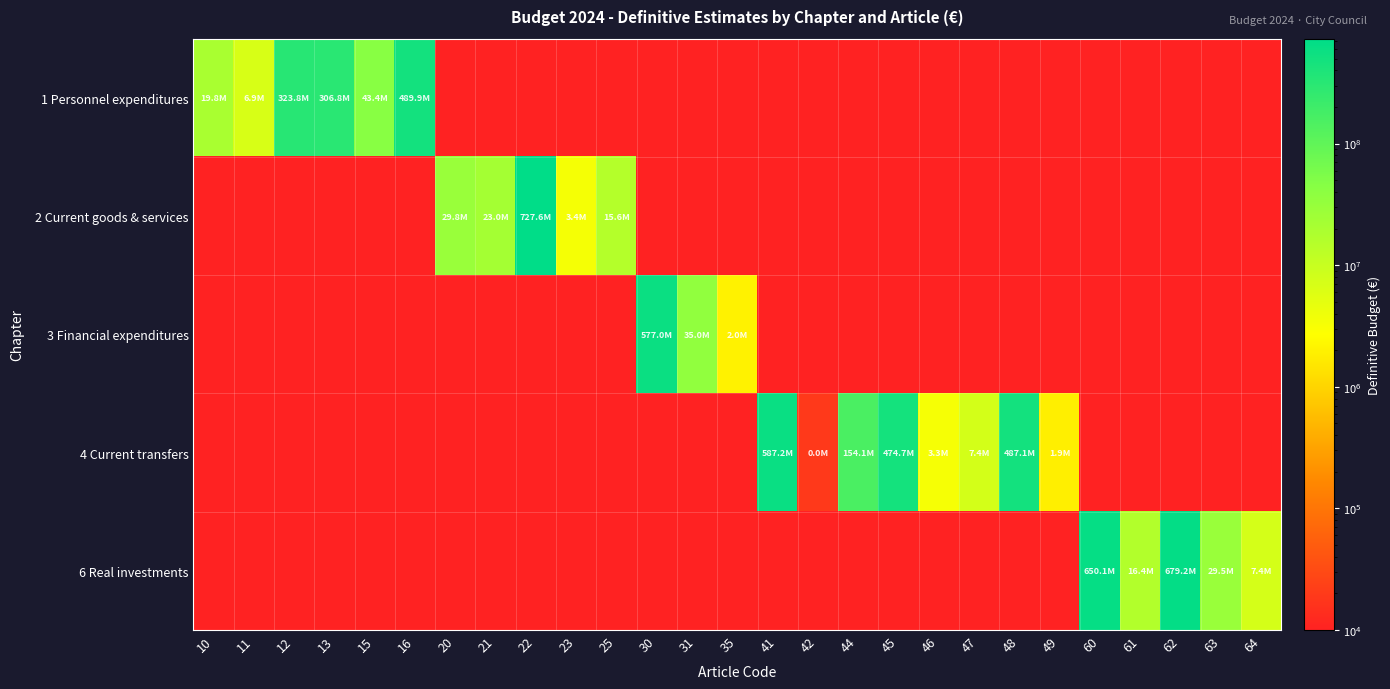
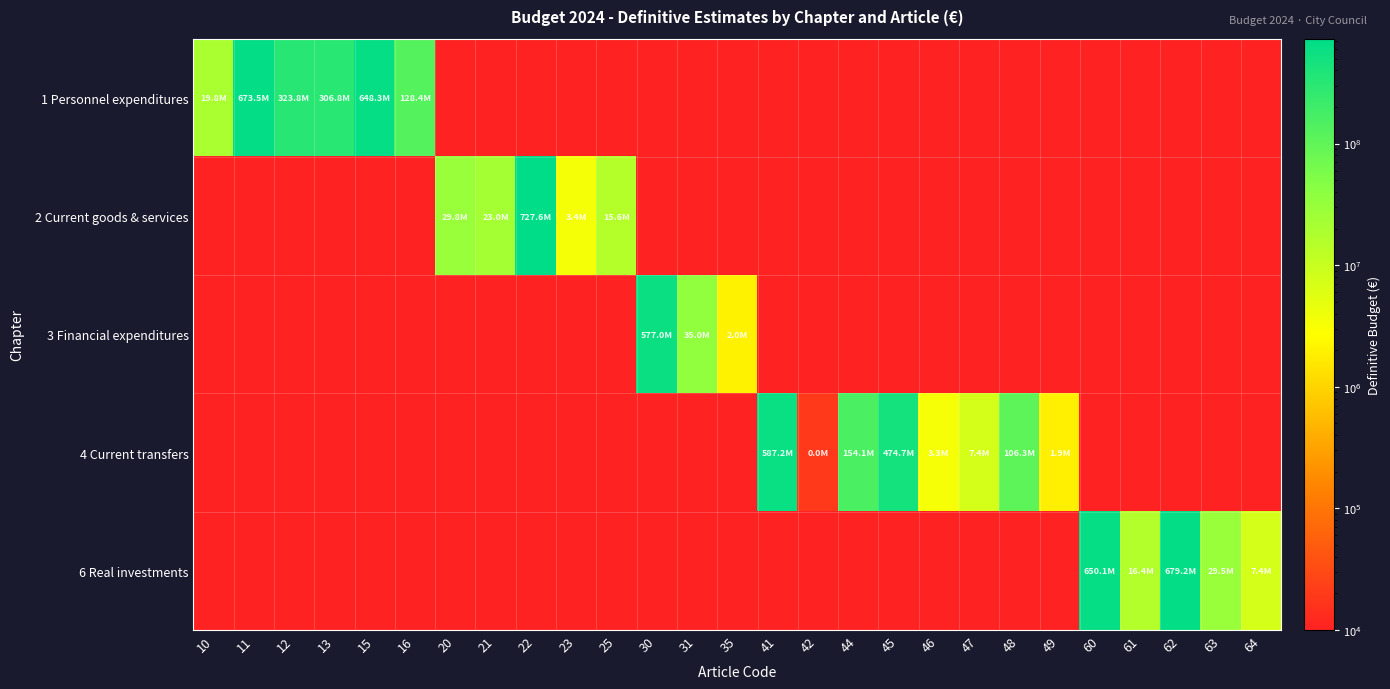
  {
    "1 Personnel expenditures": {
      "10": "19.8M",
-     "11": "6.9M",
+     "11": "673.5M",
      "12": "323.8M",
      "13": "306.8M",
-     "15": "43.4M",
-     "16": "489.9M"
+     "15": "648.3M",
+     "16": "128.4M"
    },
    "2 Current goods & services": {
      "20": "29.8M",
      "21": "23.0M",
      "22": "727.6M",
      "23": "3.4M",
      "25": "15.6M"
    },
    "3 Financial expenditures": {
      "30": "577.0M",
      "31": "35.0M",
      "35": "2.0M"
    },
    "4 Current transfers": {
      "41": "587.2M",
      "42": "0.0M",
      "44": "154.1M",
      "45": "474.7M",
      "46": "3.3M",
      "47": "7.4M",
-     "48": "487.1M",
+     "48": "106.3M",
      "49": "1.9M"
    },
    "6 Real investments": {
      "60": "650.1M",
      "61": "16.4M",
      "62": "679.2M",
      "63": "29.5M",
      "64": "7.4M"
    }
  }
